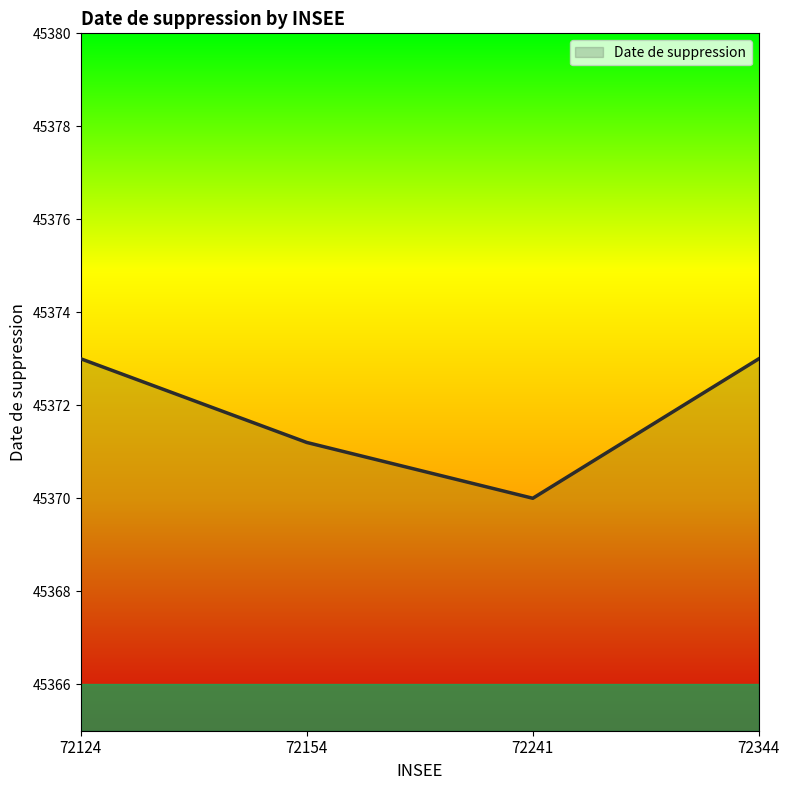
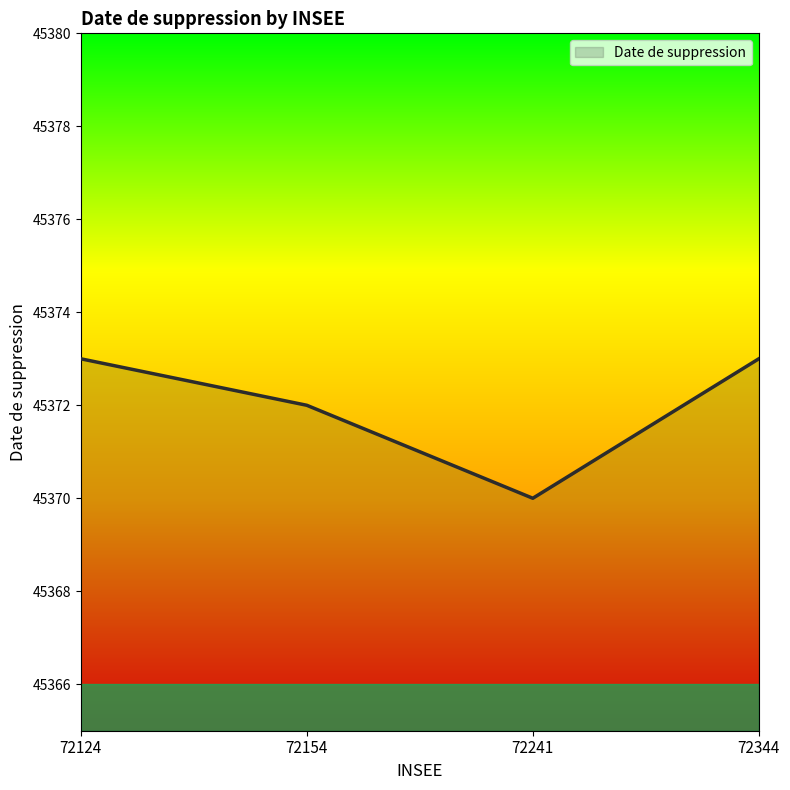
  {
    "72124": 45373.0,
-   "72154": 45371.2,
+   "72154": 45372.0,
    "72241": 45370.0,
    "72344": 45373.0
  }
